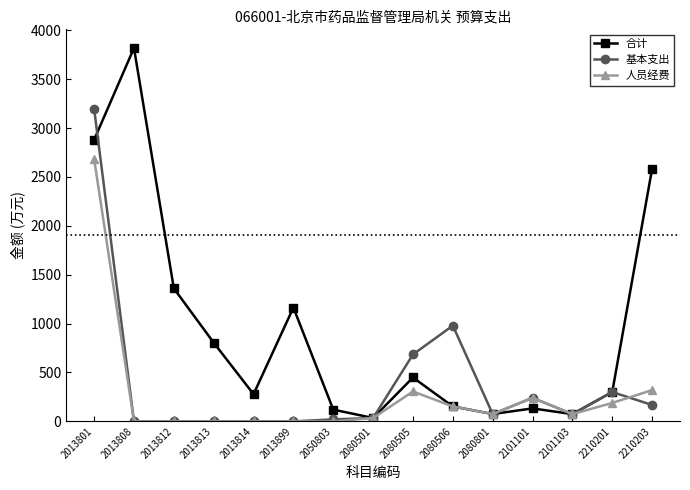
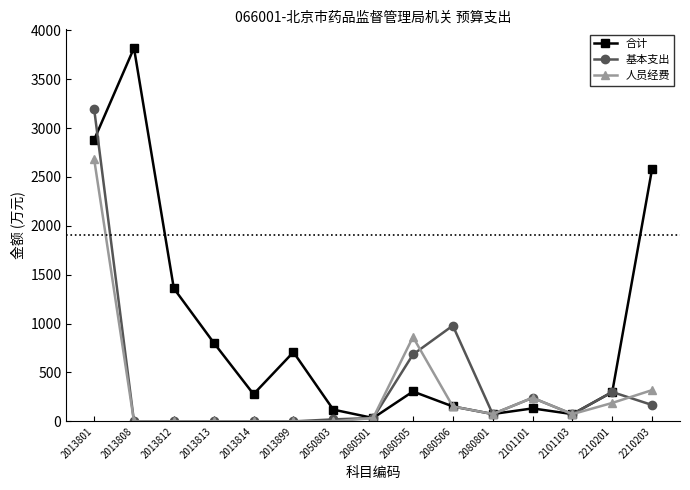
  {
    "合计": {
      "2013801": 2900,
      "2013808": 3800,
      "2013812": 1400,
      "2013813": 800,
      "2013814": 300,
-     "2013899": 1200,
+     "2013899": 700,
      "2050803": 100,
-     "2080505": 400,
+     "2080505": 300,
      "2101101": 100,
      "2210203": 2600
    },
    "基本支出": {
      "2013801": 3200,
      "2080505": 700,
      "2080506": 1000,
      "2210203": 200
    },
    "人员经费": {
      "2013801": 2700,
-     "2080505": 300,
+     "2080505": 900,
      "2210201": 200,
      "2210203": 300
    }
  }
